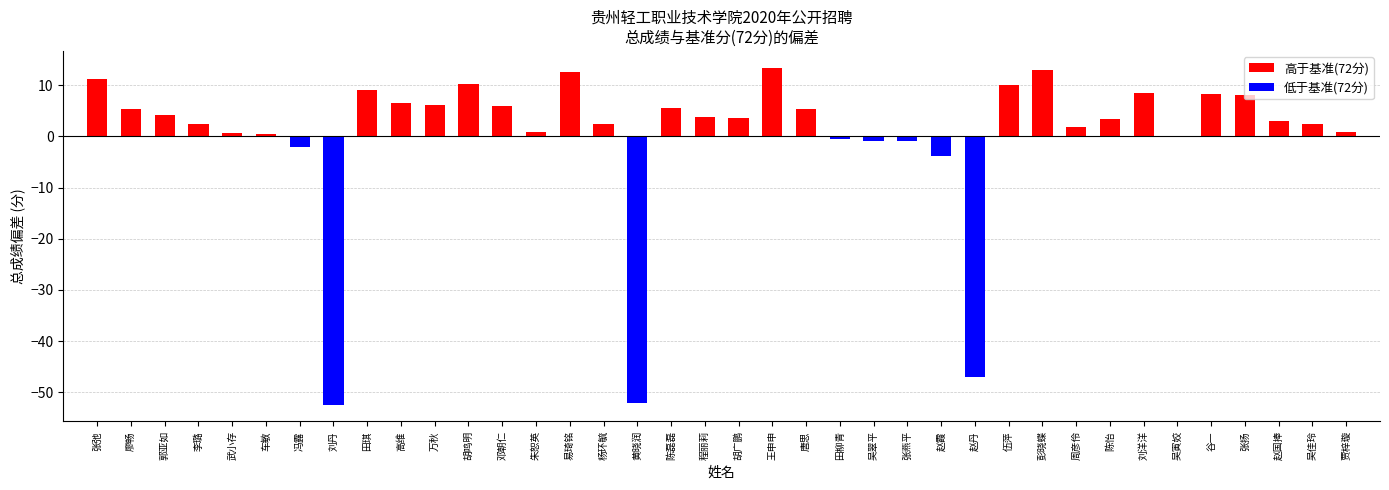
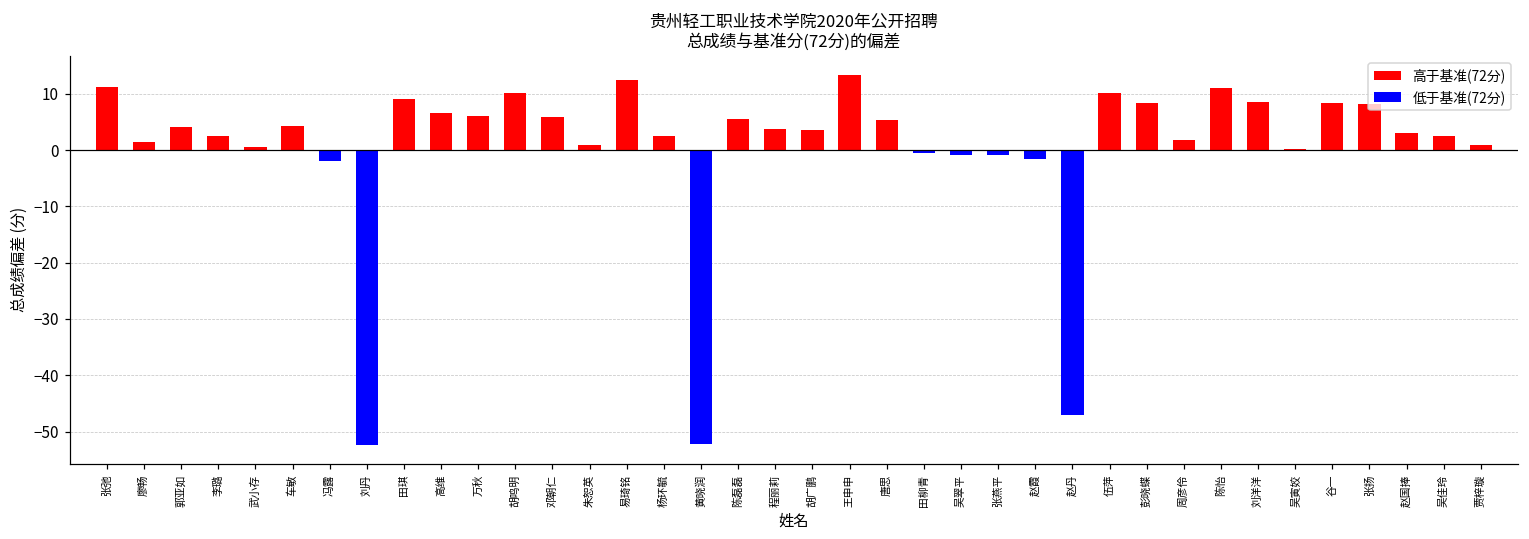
  {
    "张弛": 11,
-   "廖畅": 5,
+   "廖畅": 2,
    "郭亚如": 4,
    "李璐": 2,
    "武小存": 1,
-   "车敏": 0,
+   "车敏": 4,
    "冯露": -2,
    "刘丹": -52,
    "田琪": 9,
    "高维": 7,
    "万秋": 6,
    "胡鸣明": 10,
    "邓朝仁": 6,
    "朱恕英": 1,
    "易琦铭": 13,
    "杨环毓": 2,
    "黄晓润": -52,
    "陈磊磊": 5,
    "程丽莉": 4,
    "胡广鹏": 4,
    "王申申": 13,
    "唐思": 5,
    "田柳青": -1,
    "吴翠平": -1,
    "张燕平": -1,
-   "赵霞": -4,
+   "赵霞": -2,
    "赵丹": -47,
    "伍萍": 10,
-   "彭晓蝶": 13,
+   "彭晓蝶": 8,
    "周彦伶": 2,
-   "陈怡": 3,
+   "陈怡": 11,
    "刘洋洋": 9,
    "谷一": 8,
    "赵国捧": 3,
    "吴佳玲": 2,
    "贾梓璇": 1
  }
